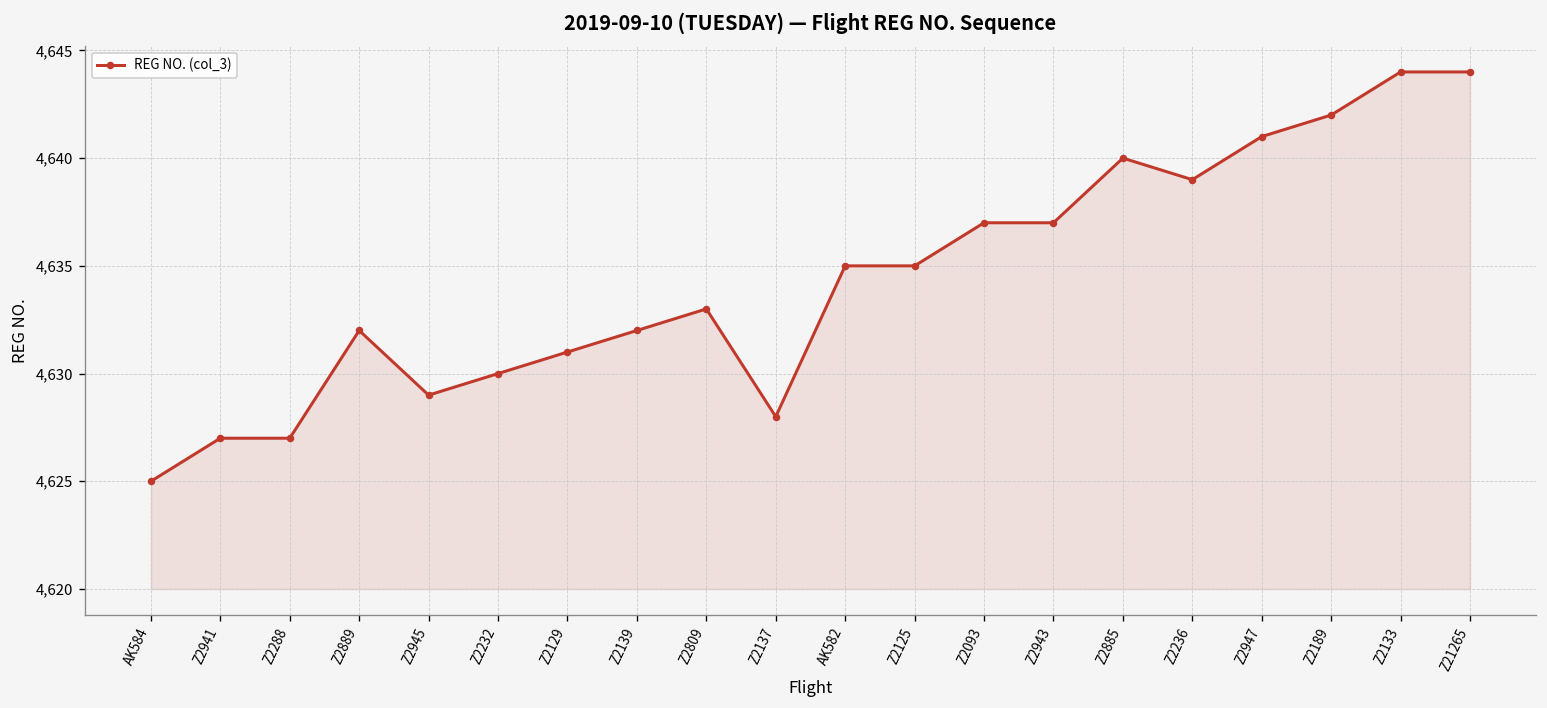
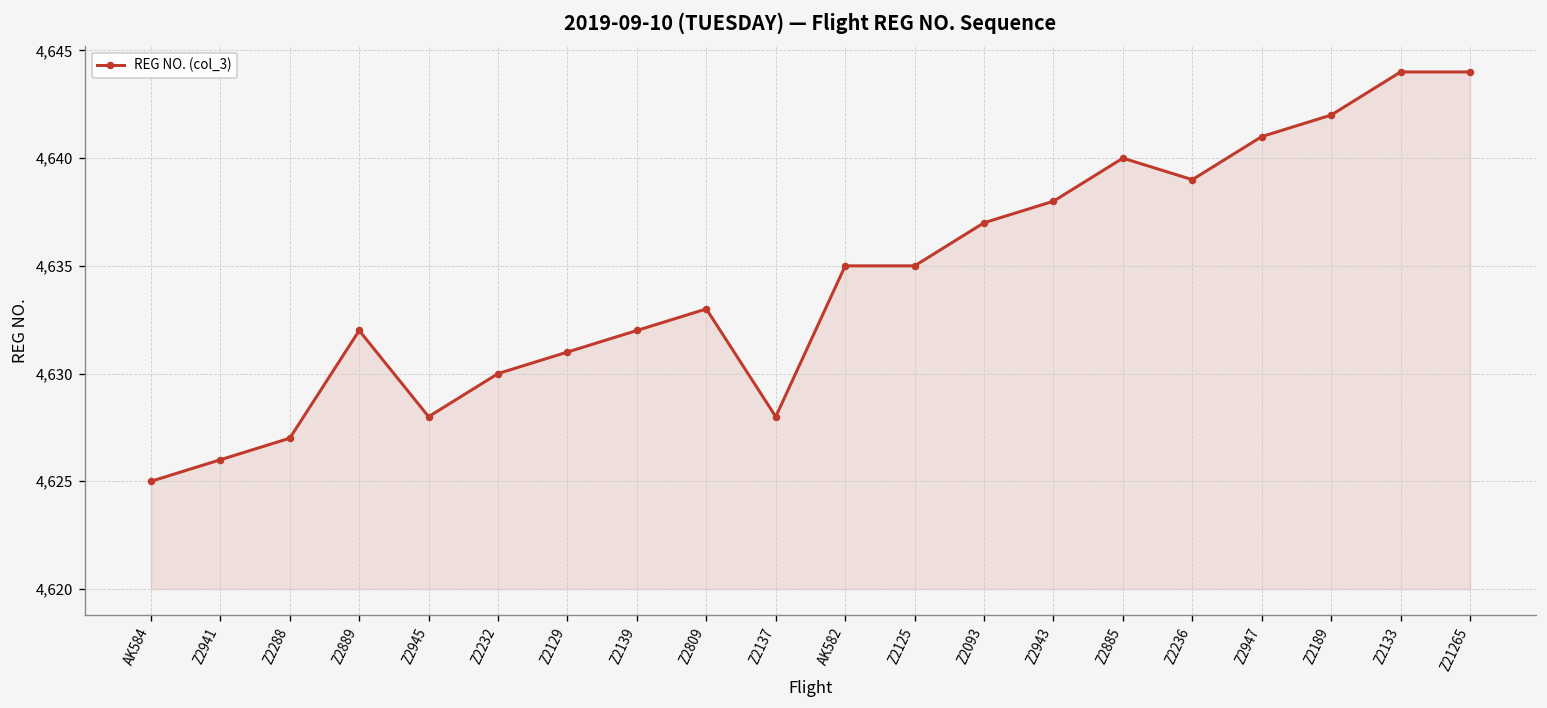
  {
    "AK584": "4,625",
-   "Z2941": "4,627",
+   "Z2941": "4,626",
    "Z2288": "4,627",
    "Z2889": "4,632",
-   "Z2945": "4,629",
+   "Z2945": "4,628",
    "Z2232": "4,630",
    "Z2129": "4,631",
    "Z2139": "4,632",
    "Z2809": "4,633",
    "Z2137": "4,628",
    "AK582": "4,635",
    "Z2125": "4,635",
    "Z2093": "4,637",
-   "Z2943": "4,637",
+   "Z2943": "4,638",
    "Z2885": "4,640",
    "Z2236": "4,639",
    "Z2947": "4,641",
    "Z2189": "4,642",
    "Z2133": "4,644",
    "Z21265": "4,644"
  }
